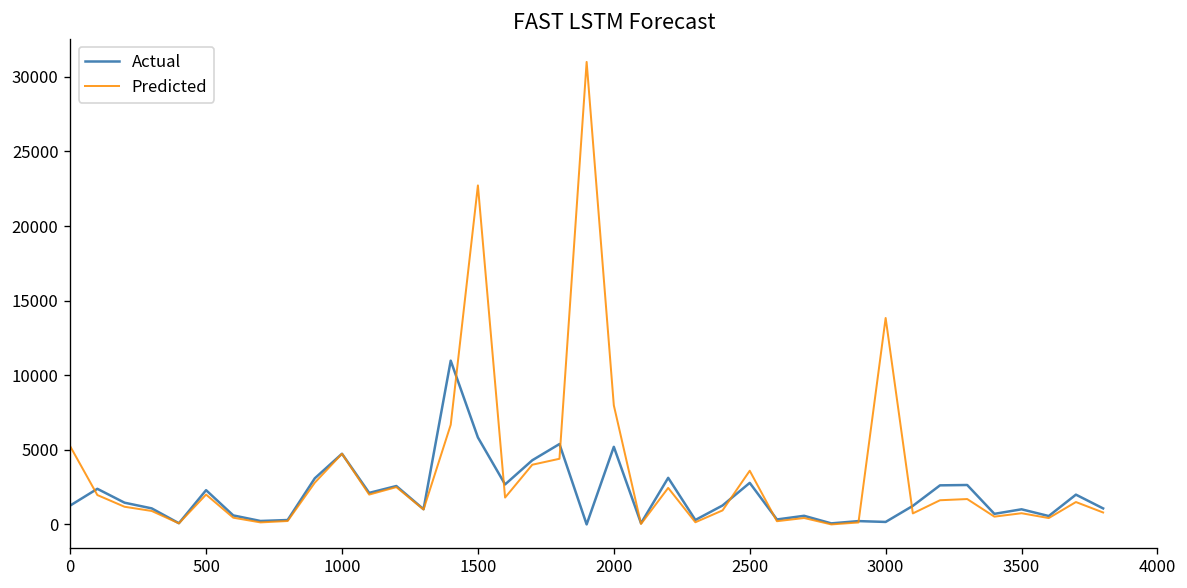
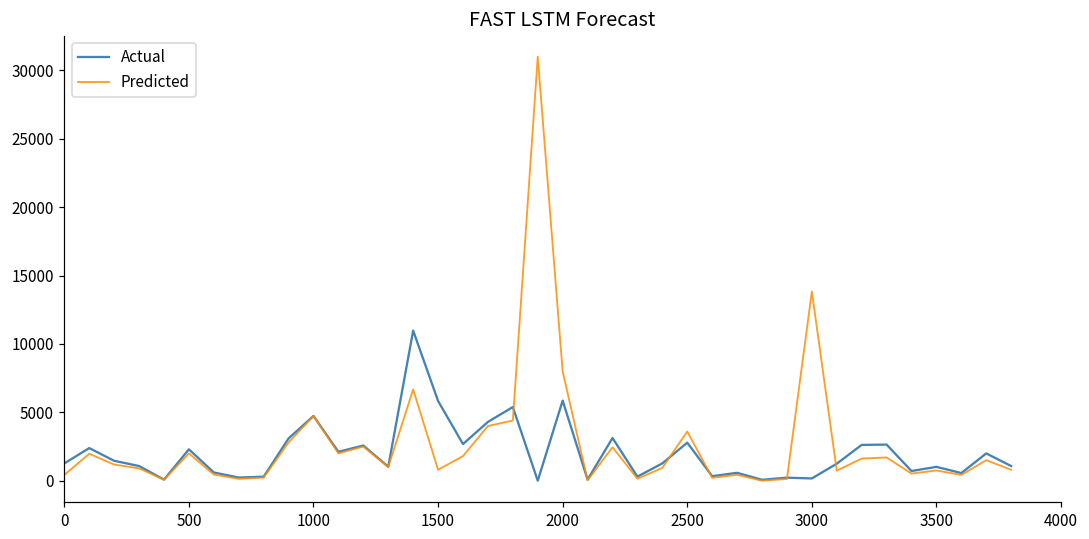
  {
    "Actual": {
      "0": 1300,
      "500": 2300,
      "1500": 5800,
-     "2000": 5200,
+     "2000": 5900,
      "2500": 2800,
      "3000": 200,
      "3500": 1000
    },
    "Predicted": {
-     "0": 5200,
+     "0": 400,
      "500": 2000,
-     "1500": 22700,
+     "1500": 800,
      "2000": 8000,
      "2500": 3600,
      "3000": 13800,
      "3500": 700
    }
  }
